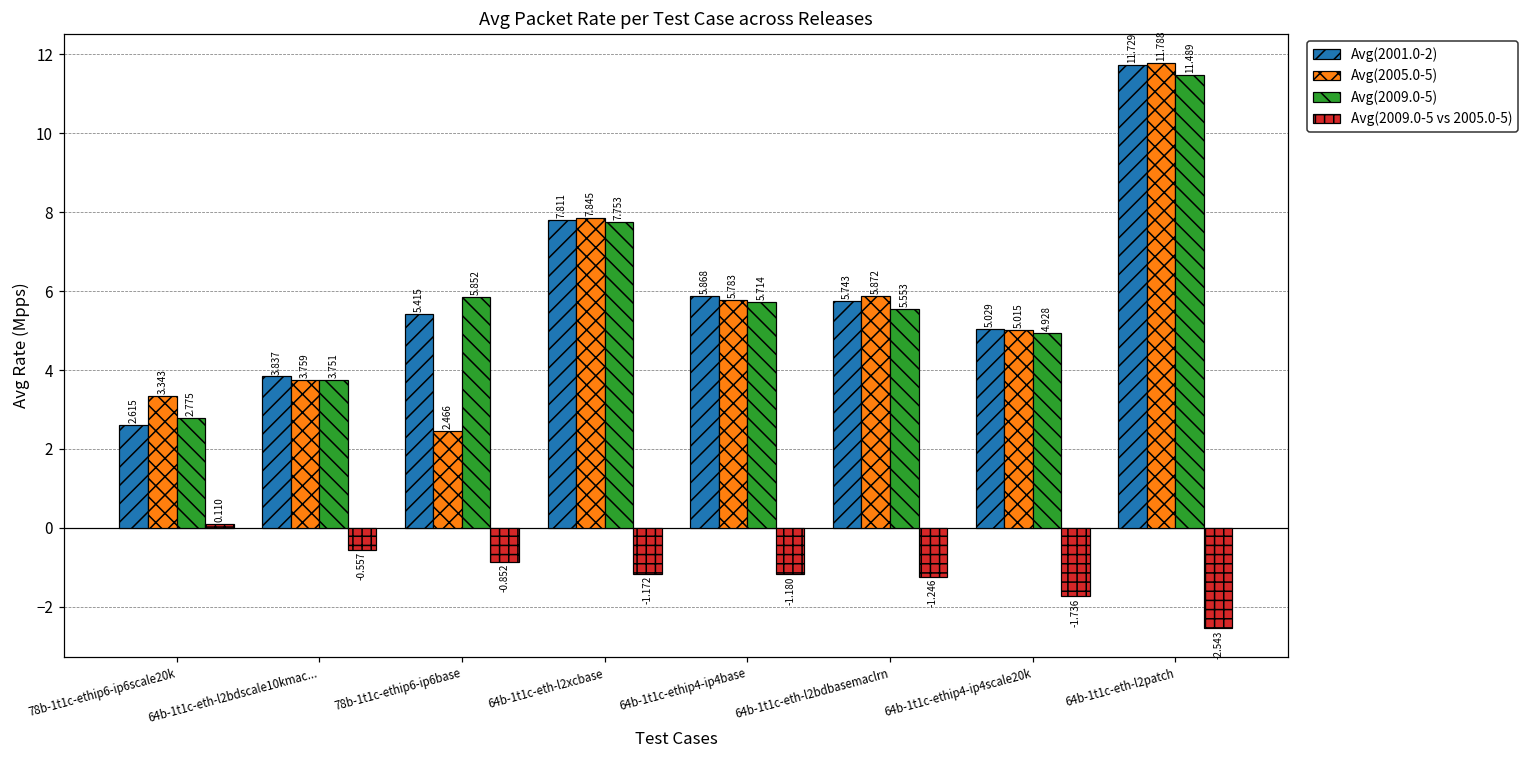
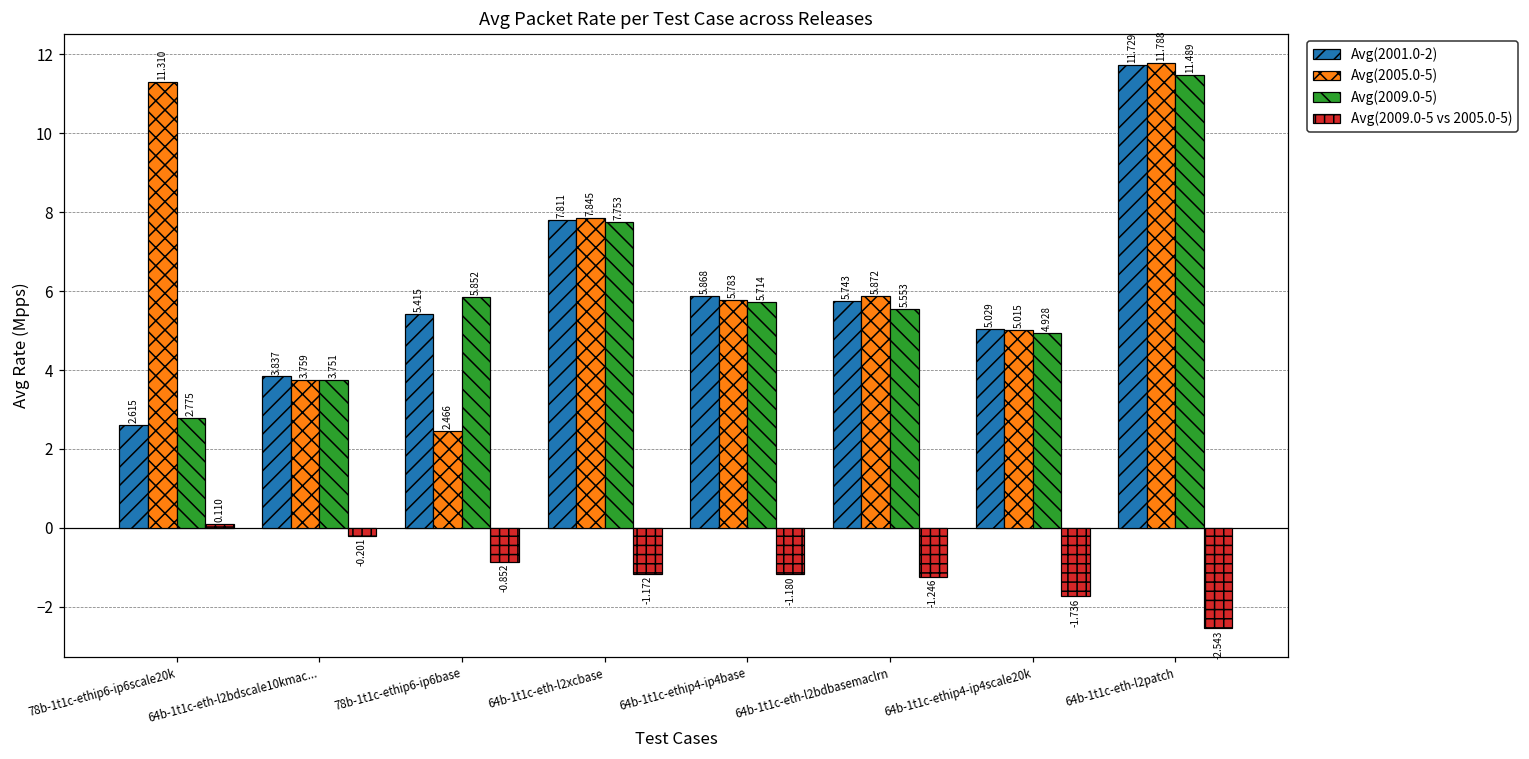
  {
    "Avg(2001.0-2)": {
      "78b-1t1c-ethip6-ip6scale20k": 2.615,
      "64b-1t1c-eth-l2bdscale10kmac...": 3.837,
      "78b-1t1c-ethip6-ip6base": 5.415,
      "64b-1t1c-eth-l2xcbase": 7.811,
      "64b-1t1c-ethip4-ip4base": 5.868,
      "64b-1t1c-eth-l2bdbasemaclrn": 5.743,
      "64b-1t1c-ethip4-ip4scale20k": 5.029,
      "64b-1t1c-eth-l2patch": 11.729
    },
    "Avg(2005.0-5)": {
-     "78b-1t1c-ethip6-ip6scale20k": 3.343,
+     "78b-1t1c-ethip6-ip6scale20k": 11.310,
      "64b-1t1c-eth-l2bdscale10kmac...": 3.759,
      "78b-1t1c-ethip6-ip6base": 2.466,
      "64b-1t1c-eth-l2xcbase": 7.845,
      "64b-1t1c-ethip4-ip4base": 5.783,
      "64b-1t1c-eth-l2bdbasemaclrn": 5.872,
      "64b-1t1c-ethip4-ip4scale20k": 5.015,
      "64b-1t1c-eth-l2patch": 11.788
    },
    "Avg(2009.0-5)": {
      "78b-1t1c-ethip6-ip6scale20k": 2.775,
      "64b-1t1c-eth-l2bdscale10kmac...": 3.751,
      "78b-1t1c-ethip6-ip6base": 5.852,
      "64b-1t1c-eth-l2xcbase": 7.753,
      "64b-1t1c-ethip4-ip4base": 5.714,
      "64b-1t1c-eth-l2bdbasemaclrn": 5.553,
      "64b-1t1c-ethip4-ip4scale20k": 4.928,
      "64b-1t1c-eth-l2patch": 11.489
    },
    "Avg(2009.0-5 vs 2005.0-5)": {
      "78b-1t1c-ethip6-ip6scale20k": 0.110,
-     "64b-1t1c-eth-l2bdscale10kmac...": -0.557,
+     "64b-1t1c-eth-l2bdscale10kmac...": -0.201,
      "78b-1t1c-ethip6-ip6base": -0.852,
      "64b-1t1c-eth-l2xcbase": -1.172,
      "64b-1t1c-ethip4-ip4base": -1.180,
      "64b-1t1c-eth-l2bdbasemaclrn": -1.246,
      "64b-1t1c-ethip4-ip4scale20k": -1.736,
      "64b-1t1c-eth-l2patch": -2.543
    }
  }
